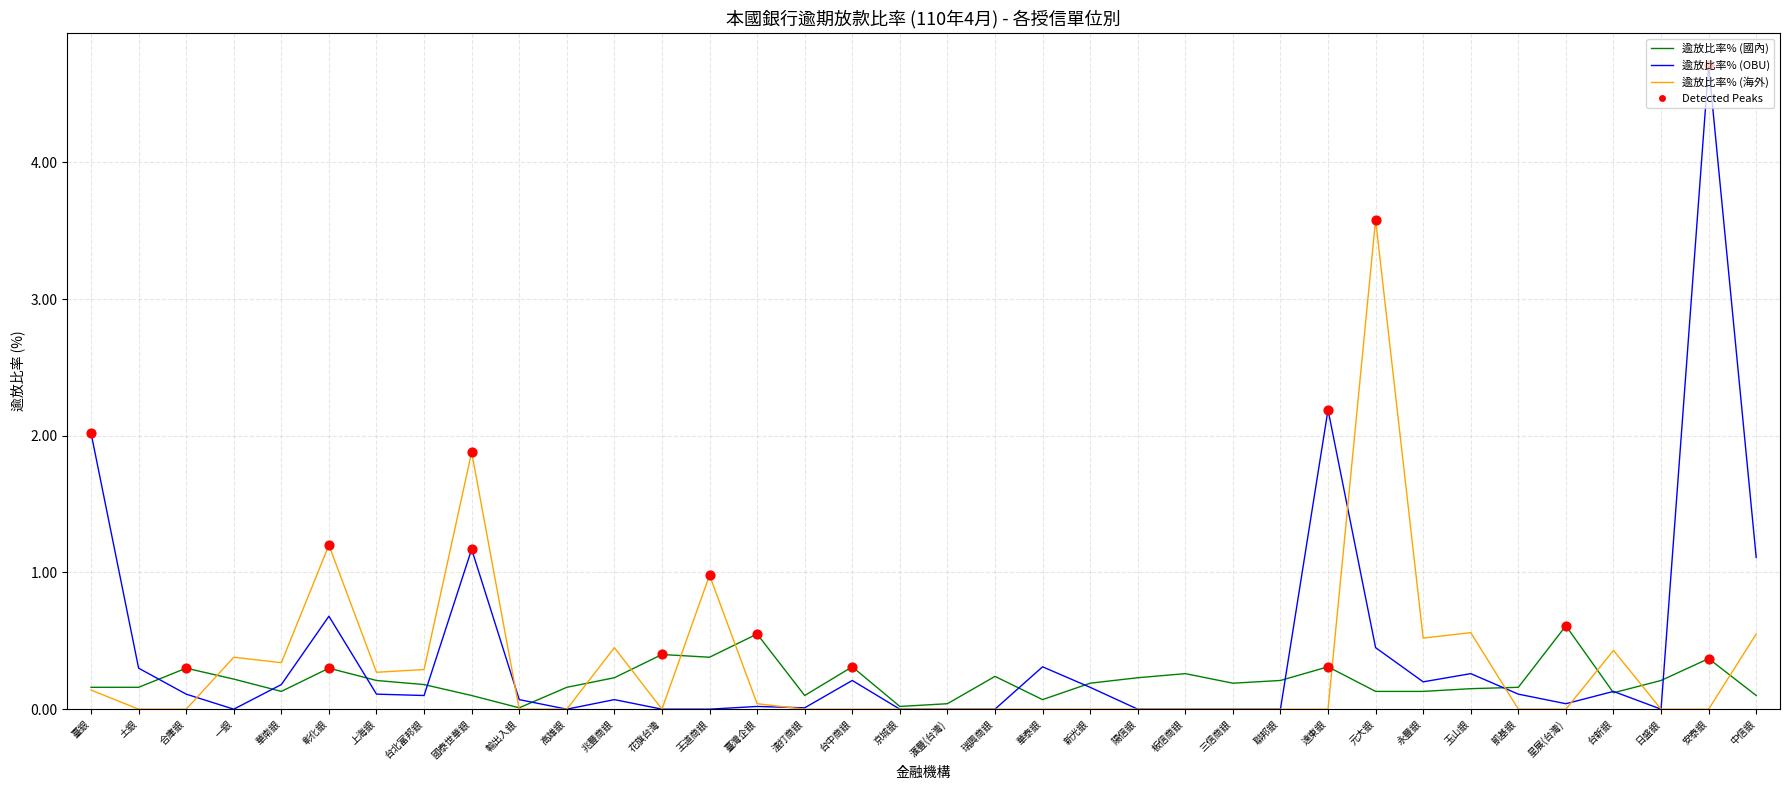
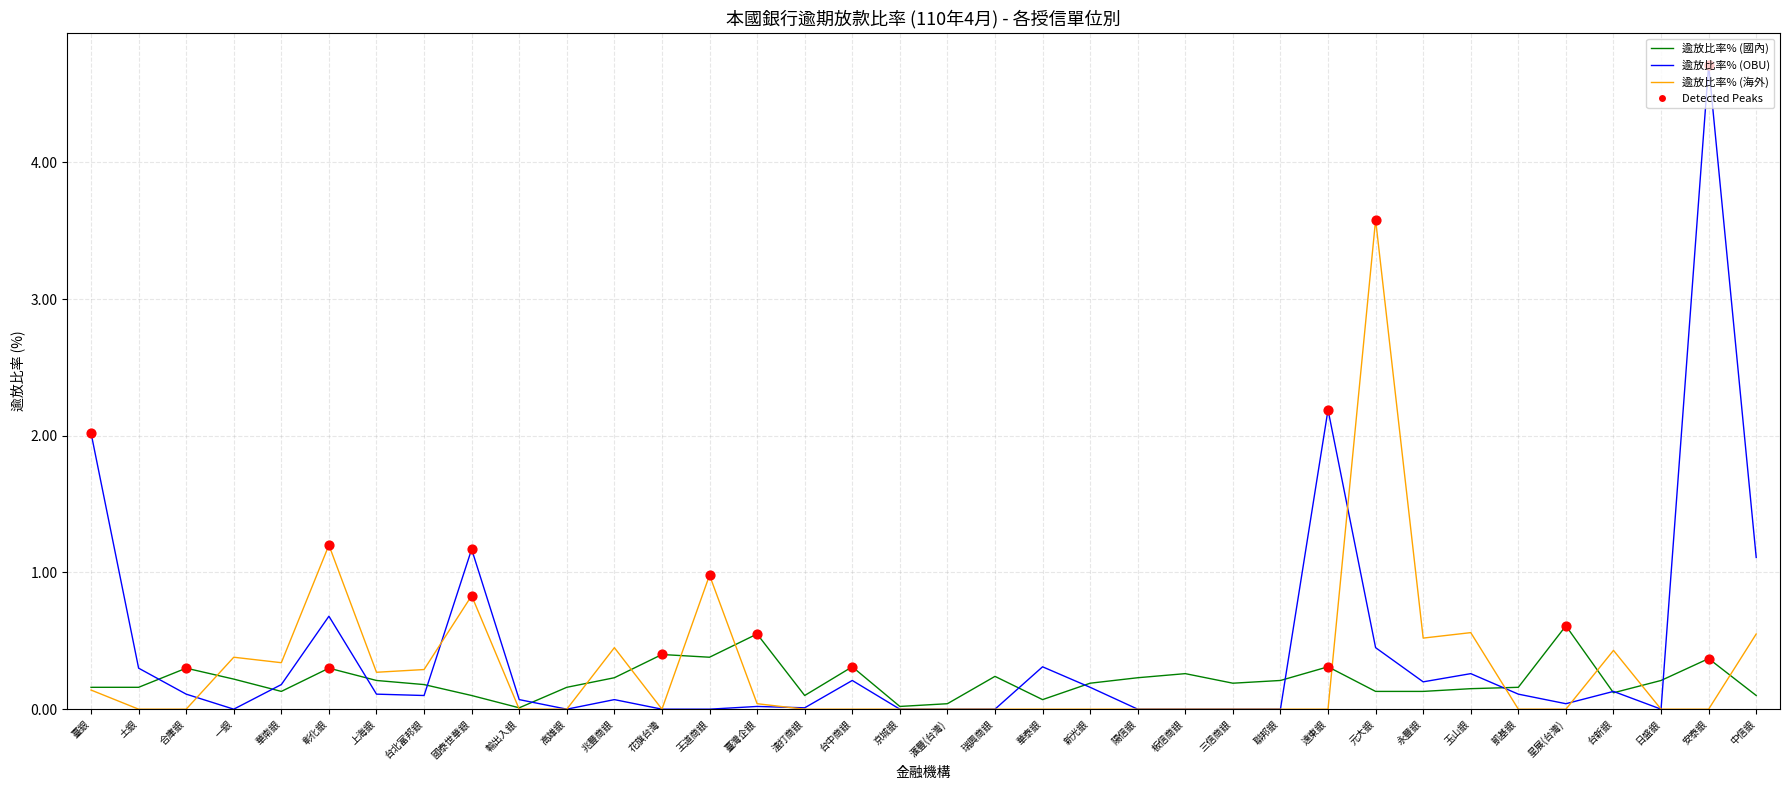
  {
    "逾放比率% (國內)": {
      "臺銀": 0.16,
      "土銀": 0.16,
      "一銀": 0.22,
      "華南銀": 0.13,
      "上海銀": 0.21,
      "台北富邦銀": 0.18,
      "國泰世華銀": 0.10,
      "高雄銀": 0.16,
      "兆豐商銀": 0.23,
      "王道商銀": 0.38,
      "渣打商銀": 0.10,
      "京城銀": 0.02,
      "滙豐(台灣)": 0.04,
      "瑞興商銀": 0.24,
      "華泰銀": 0.07,
      "新光銀": 0.19,
      "陽信銀": 0.23,
      "板信商銀": 0.26,
      "三信商銀": 0.19,
      "聯邦銀": 0.21,
      "元大銀": 0.13,
      "永豐銀": 0.13,
      "玉山銀": 0.15,
      "凱基銀": 0.16,
      "日盛銀": 0.21,
      "中信銀": 0.10
    },
    "逾放比率% (OBU)": {
      "土銀": 0.30,
      "合庫銀": 0.11,
      "一銀": 0.00,
      "華南銀": 0.18,
      "彰化銀": 0.68,
      "上海銀": 0.11,
      "台北富邦銀": 0.10,
      "輸出入銀": 0.07,
      "兆豐商銀": 0.07,
      "王道商銀": 0.00,
      "臺灣企銀": 0.02,
      "台中商銀": 0.21,
      "華泰銀": 0.31,
      "新光銀": 0.16,
      "元大銀": 0.45,
      "永豐銀": 0.20,
      "玉山銀": 0.26,
      "凱基銀": 0.11,
      "星展(台灣)": 0.04,
      "中信銀": 1.11
    },
    "逾放比率% (海外)": {
      "臺銀": 0.14,
      "土銀": 0.00,
      "合庫銀": 0.00,
      "一銀": 0.38,
      "華南銀": 0.34,
      "上海銀": 0.27,
      "台北富邦銀": 0.29,
-     "國泰世華銀": 1.88,
+     "國泰世華銀": 0.83,
      "兆豐商銀": 0.45,
      "臺灣企銀": 0.04,
      "台中商銀": 0.00,
      "華泰銀": 0.00,
      "新光銀": 0.00,
      "遠東銀": 0.00,
      "永豐銀": 0.52,
      "玉山銀": 0.56,
      "凱基銀": 0.00,
      "星展(台灣)": 0.00,
      "台新銀": 0.43,
      "安泰銀": 0.00,
      "中信銀": 0.55
    }
  }
